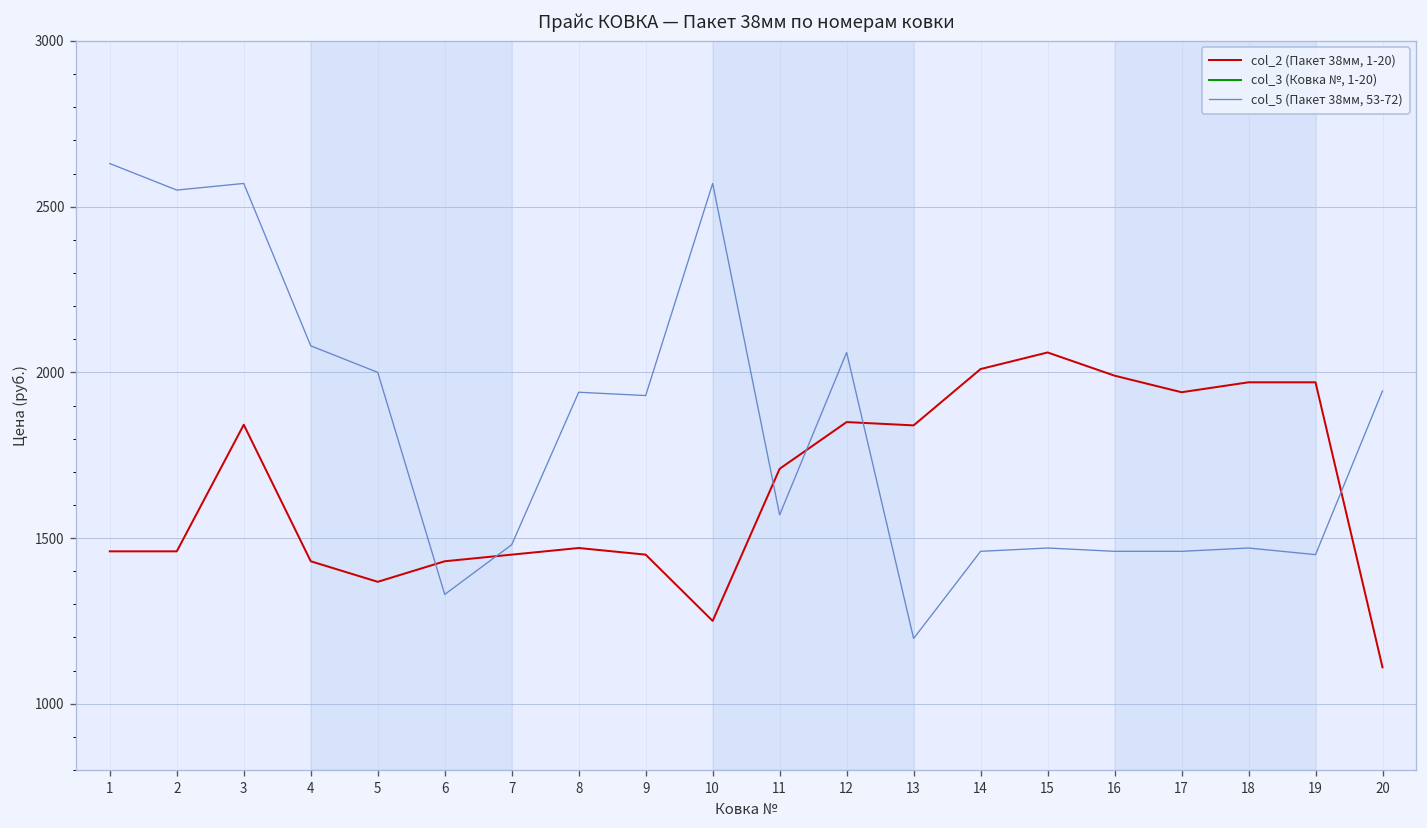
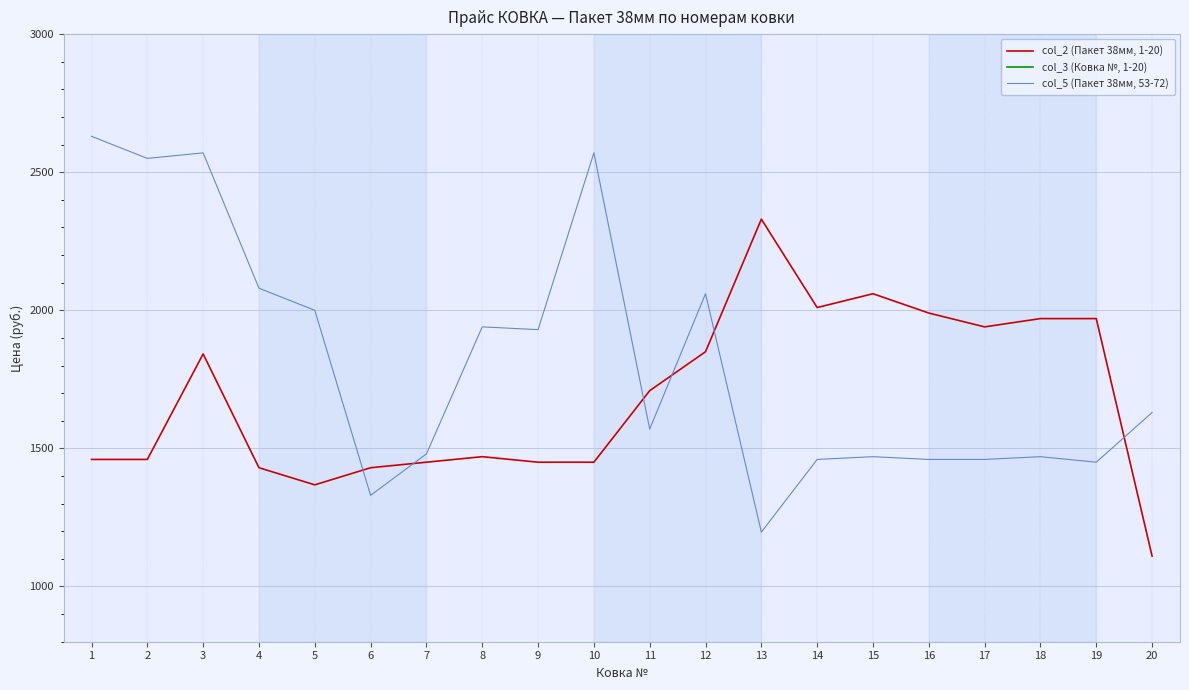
  {
    "col_2 (Пакет 38мм, 1-20)": {
      "1": 1460,
      "2": 1460,
      "3": 1840,
      "4": 1430,
      "5": 1370,
      "6": 1430,
      "7": 1450,
      "8": 1470,
      "9": 1450,
-     "10": 1250,
+     "10": 1450,
      "11": 1710,
      "12": 1850,
-     "13": 1840,
+     "13": 2330,
      "14": 2010,
      "15": 2060,
      "16": 1990,
      "17": 1940,
      "18": 1970,
      "19": 1970,
      "20": 1110
    },
    "col_5 (Пакет 38мм, 53-72)": {
      "1": 2630,
      "2": 2550,
      "3": 2570,
      "4": 2080,
      "5": 2000,
      "6": 1330,
      "7": 1480,
      "8": 1940,
      "9": 1930,
      "10": 2570,
      "11": 1570,
      "12": 2060,
      "13": 1200,
      "14": 1460,
      "15": 1470,
      "16": 1460,
      "17": 1460,
      "18": 1470,
      "19": 1450,
-     "20": 1940
+     "20": 1630
    }
  }
